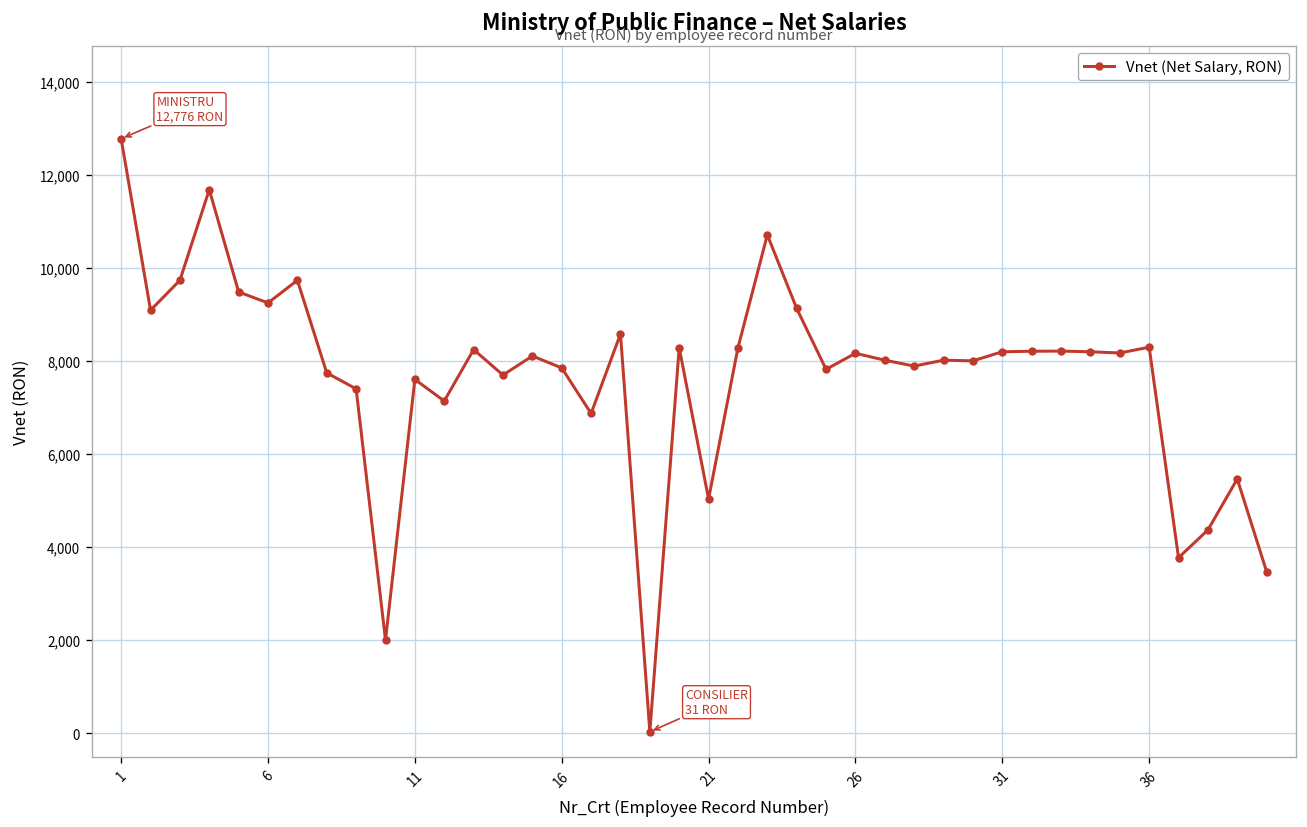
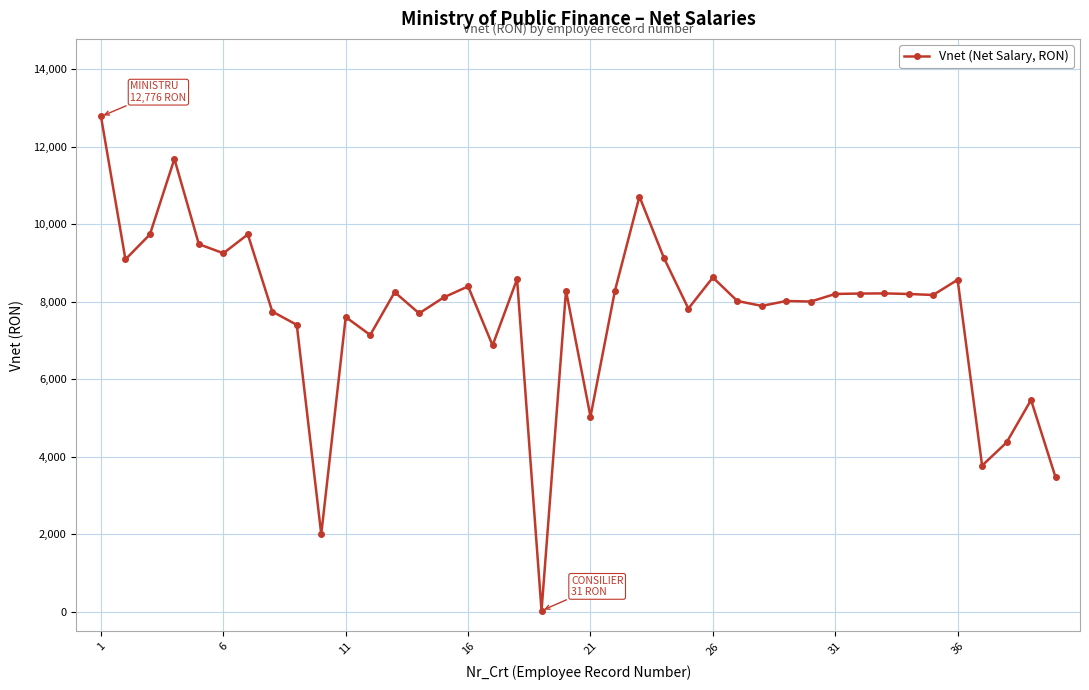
  {
    "6": "9,200",
    "11": "7,600",
-   "16": "7,900",
+   "16": "8,400",
    "21": "5,000",
-   "26": "8,200",
+   "26": "8,600",
    "31": "8,200",
-   "36": "8,300"
+   "36": "8,600"
  }
